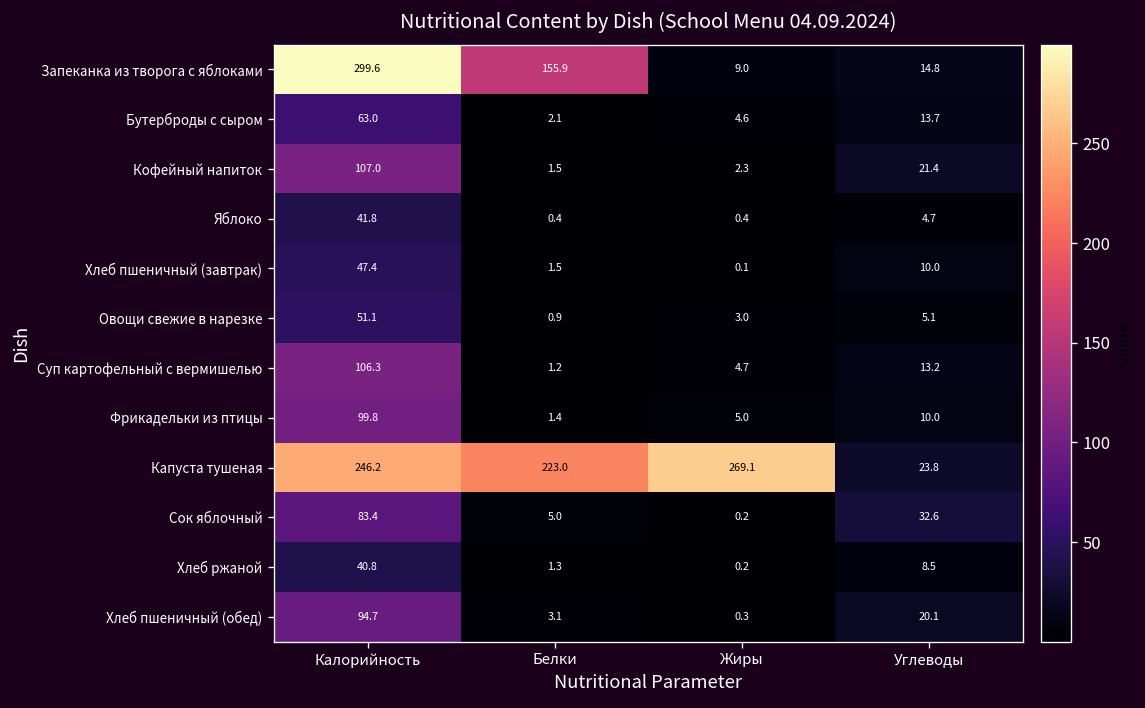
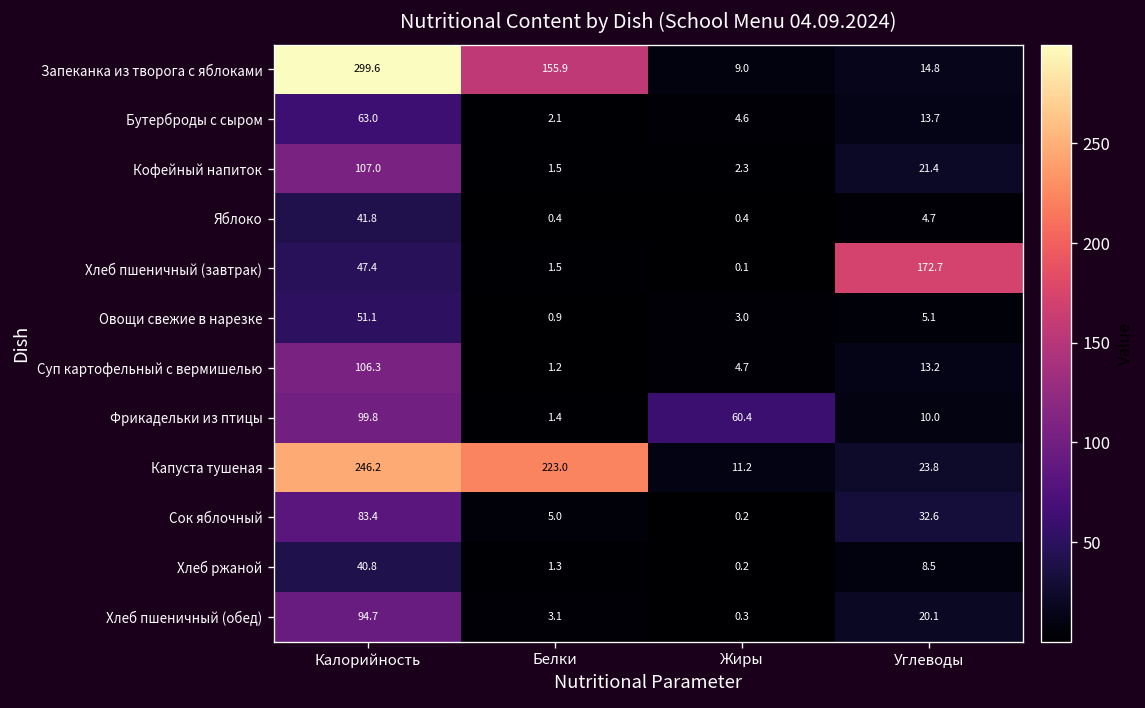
  {
    "Запеканка из творога с яблоками": {
      "Калорийность": 299.6,
      "Белки": 155.9,
      "Жиры": 9.0,
      "Углеводы": 14.8
    },
    "Бутерброды с сыром": {
      "Калорийность": 63.0,
      "Белки": 2.1,
      "Жиры": 4.6,
      "Углеводы": 13.7
    },
    "Кофейный напиток": {
      "Калорийность": 107.0,
      "Белки": 1.5,
      "Жиры": 2.3,
      "Углеводы": 21.4
    },
    "Яблоко": {
      "Калорийность": 41.8,
      "Белки": 0.4,
      "Жиры": 0.4,
      "Углеводы": 4.7
    },
    "Хлеб пшеничный (завтрак)": {
      "Калорийность": 47.4,
      "Белки": 1.5,
      "Жиры": 0.1,
-     "Углеводы": 10.0
+     "Углеводы": 172.7
    },
    "Овощи свежие в нарезке": {
      "Калорийность": 51.1,
      "Белки": 0.9,
      "Жиры": 3.0,
      "Углеводы": 5.1
    },
    "Суп картофельный с вермишелью": {
      "Калорийность": 106.3,
      "Белки": 1.2,
      "Жиры": 4.7,
      "Углеводы": 13.2
    },
    "Фрикадельки из птицы": {
      "Калорийность": 99.8,
      "Белки": 1.4,
-     "Жиры": 5.0,
+     "Жиры": 60.4,
      "Углеводы": 10.0
    },
    "Капуста тушеная": {
      "Калорийность": 246.2,
      "Белки": 223.0,
-     "Жиры": 269.1,
+     "Жиры": 11.2,
      "Углеводы": 23.8
    },
    "Сок яблочный": {
      "Калорийность": 83.4,
      "Белки": 5.0,
      "Жиры": 0.2,
      "Углеводы": 32.6
    },
    "Хлеб ржаной": {
      "Калорийность": 40.8,
      "Белки": 1.3,
      "Жиры": 0.2,
      "Углеводы": 8.5
    },
    "Хлеб пшеничный (обед)": {
      "Калорийность": 94.7,
      "Белки": 3.1,
      "Жиры": 0.3,
      "Углеводы": 20.1
    }
  }
